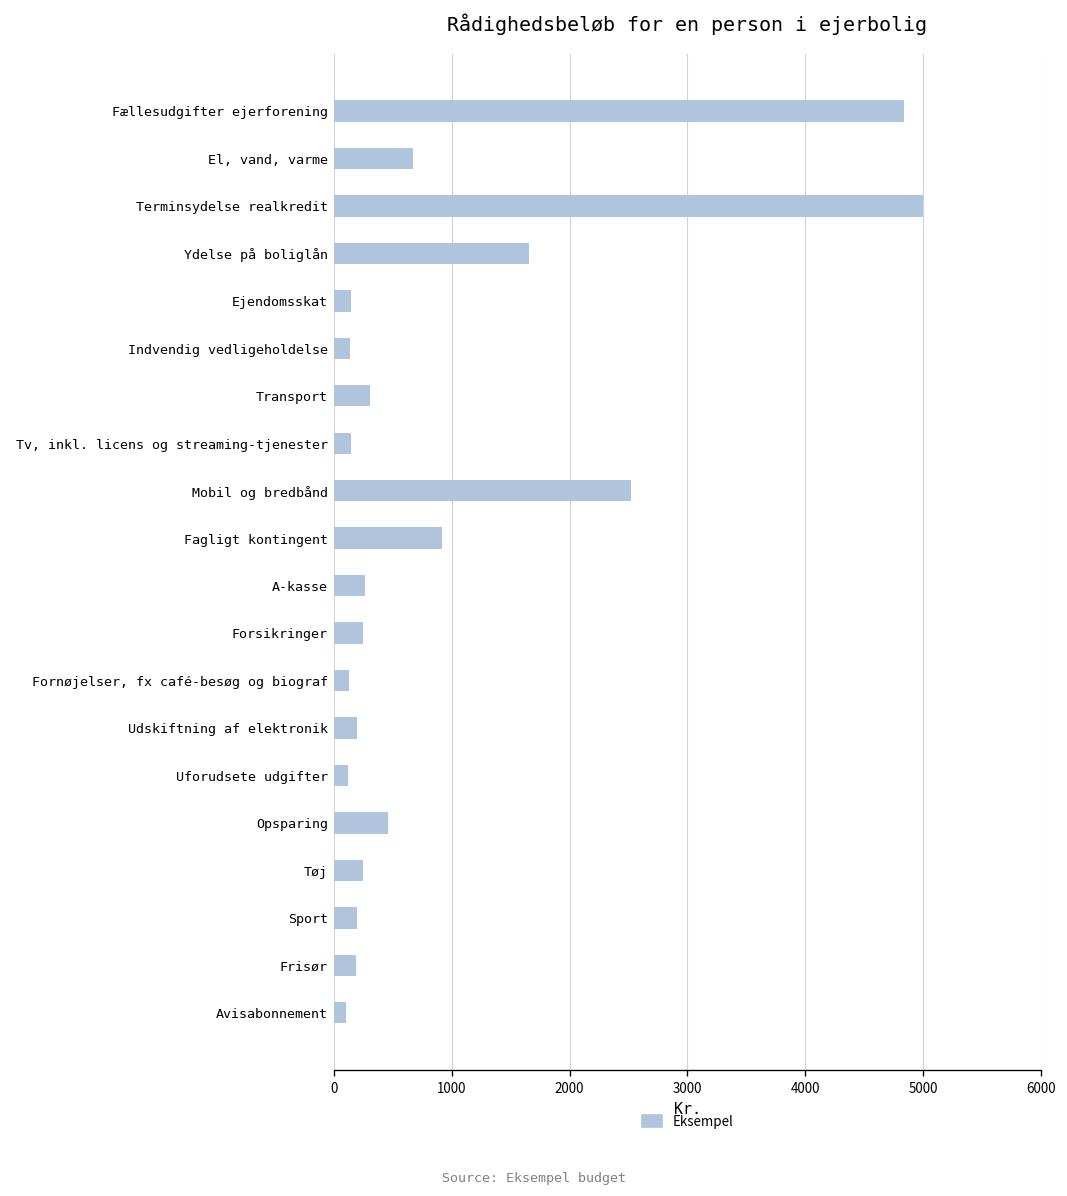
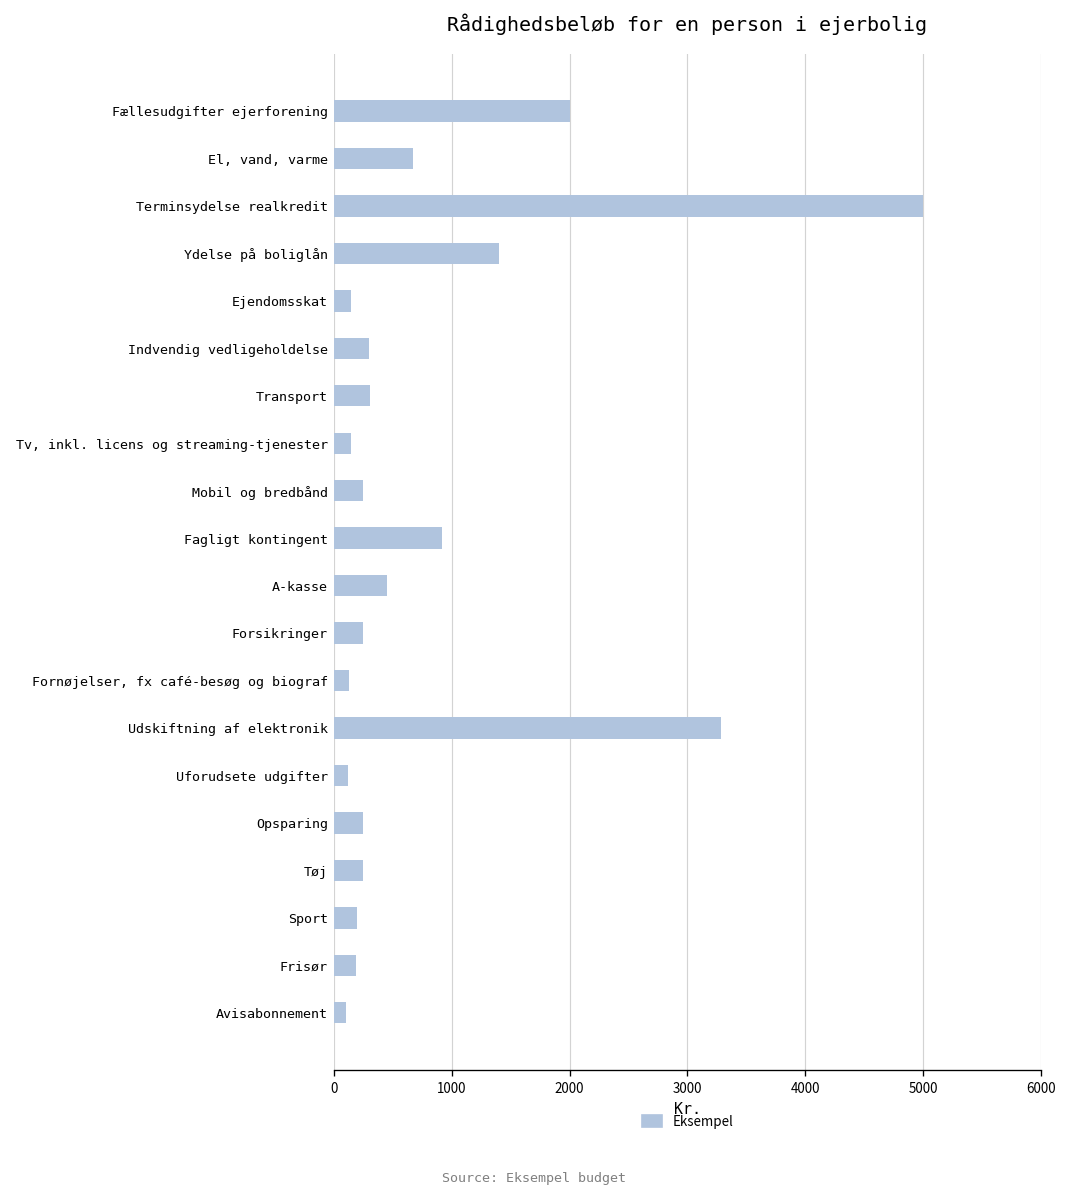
  {
-   "Fællesudgifter ejerforening": 4800,
+   "Fællesudgifter ejerforening": 2000,
    "El, vand, varme": 700,
    "Terminsydelse realkredit": 5000,
-   "Ydelse på boliglån": 1700,
+   "Ydelse på boliglån": 1400,
    "Ejendomsskat": 200,
-   "Indvendig vedligeholdelse": 100,
+   "Indvendig vedligeholdelse": 300,
    "Transport": 300,
    "Tv, inkl. licens og streaming-tjenester": 200,
-   "Mobil og bredbånd": 2500,
+   "Mobil og bredbånd": 300,
    "Fagligt kontingent": 900,
-   "A-kasse": 300,
+   "A-kasse": 500,
    "Forsikringer": 300,
    "Fornøjelser, fx café-besøg og biograf": 100,
-   "Udskiftning af elektronik": 200,
+   "Udskiftning af elektronik": 3300,
    "Uforudsete udgifter": 100,
-   "Opsparing": 500,
+   "Opsparing": 300,
    "Tøj": 300,
    "Sport": 200,
    "Frisør": 200,
    "Avisabonnement": 100
  }
